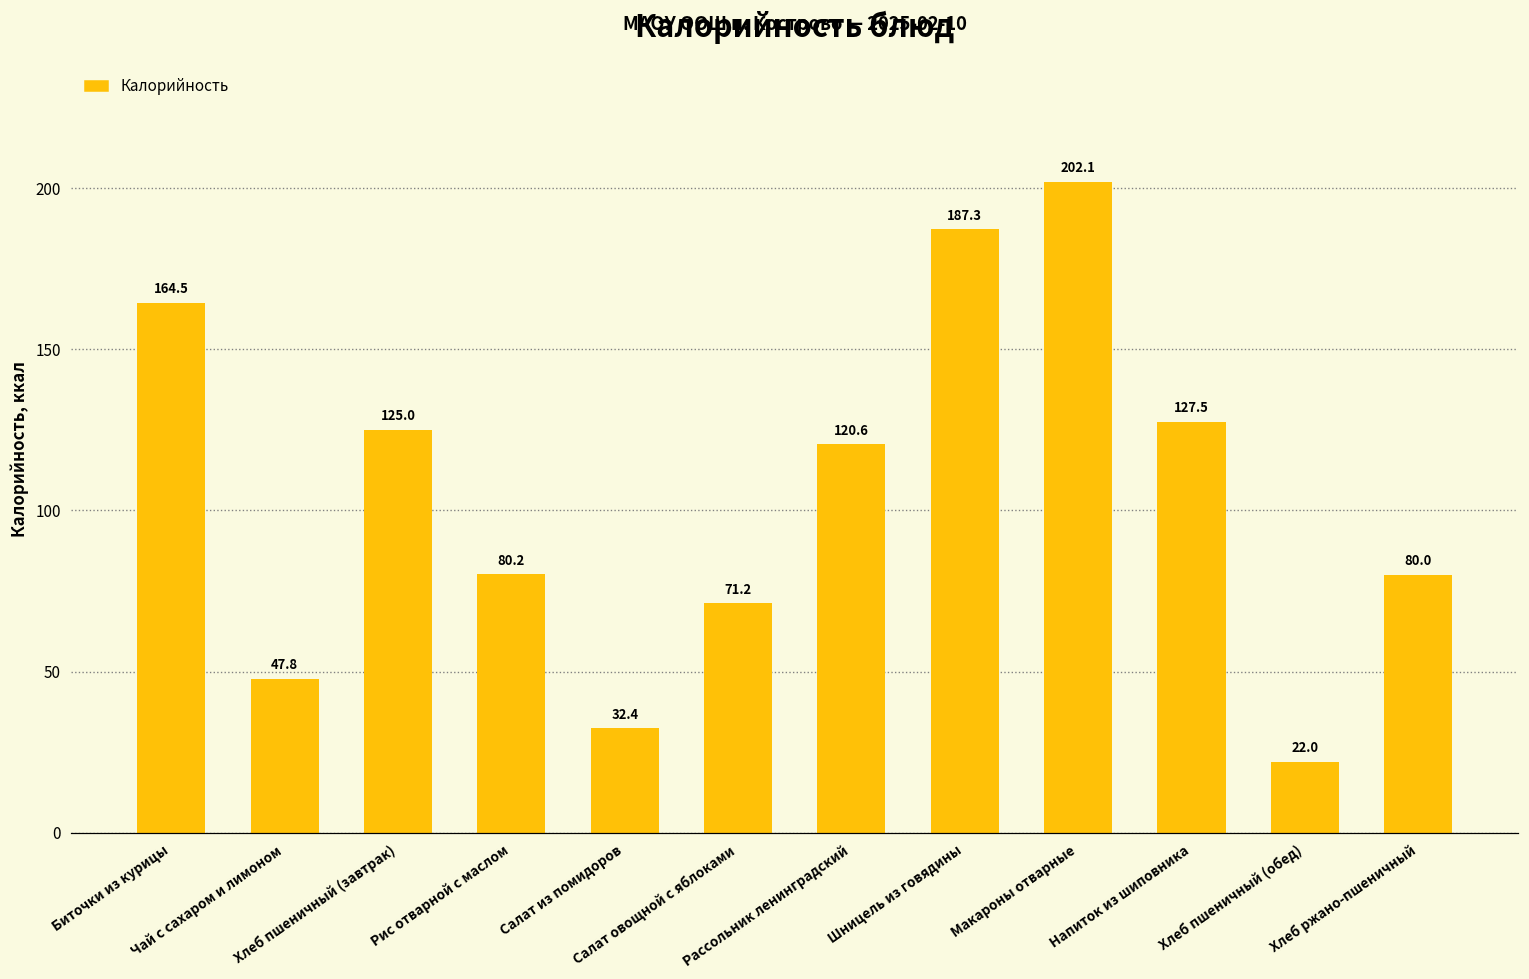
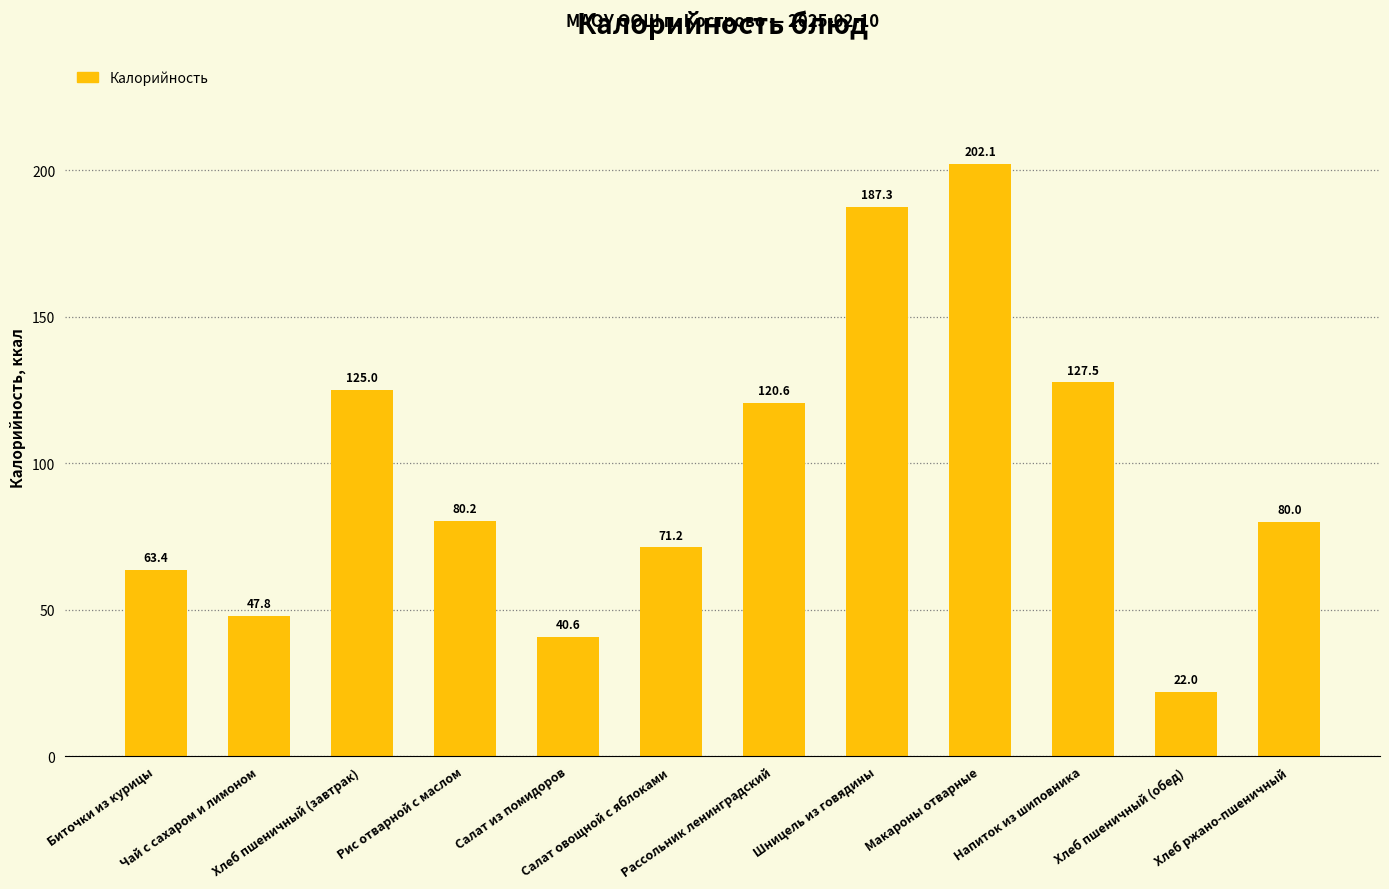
  {
-   "Биточки из курицы": 164.5,
+   "Биточки из курицы": 63.4,
    "Чай с сахаром и лимоном": 47.8,
    "Хлеб пшеничный (завтрак)": 125.0,
    "Рис отварной с маслом": 80.2,
-   "Салат из помидоров": 32.4,
+   "Салат из помидоров": 40.6,
    "Салат овощной с яблоками": 71.2,
    "Рассольник ленинградский": 120.6,
    "Шницель из говядины": 187.3,
    "Макароны отварные": 202.1,
    "Напиток из шиповника": 127.5,
    "Хлеб пшеничный (обед)": 22.0,
    "Хлеб ржано-пшеничный": 80.0
  }
